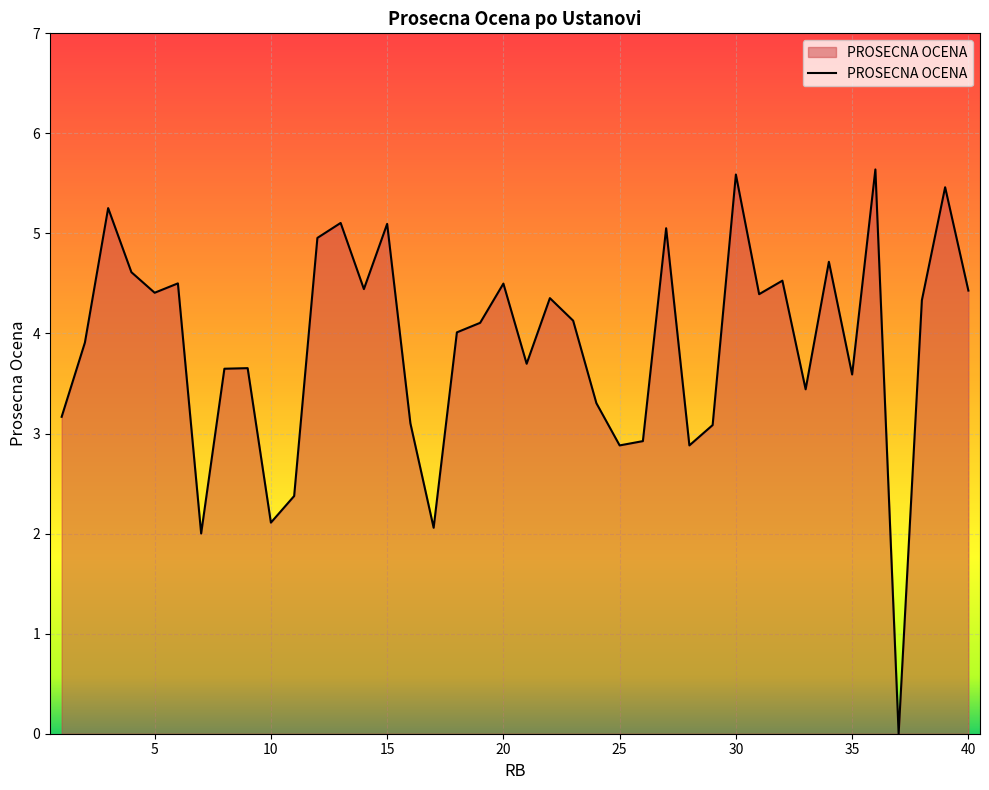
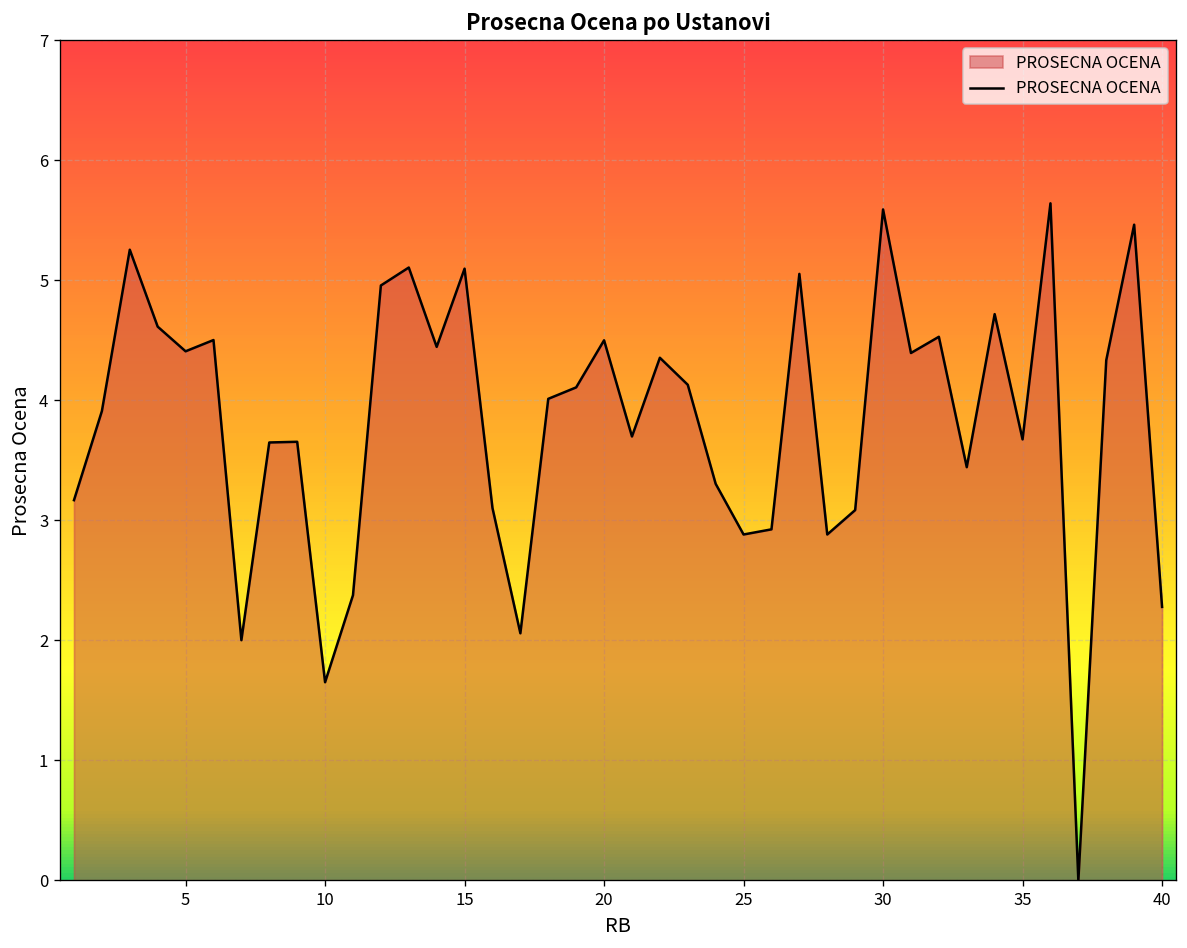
  {
    "5": 4.41,
-   "10": 2.11,
+   "10": 1.65,
    "15": 5.10,
    "20": 4.50,
    "25": 2.88,
    "30": 5.59,
-   "35": 3.59,
-   "40": 4.43
+   "35": 3.67,
+   "40": 2.28
  }
